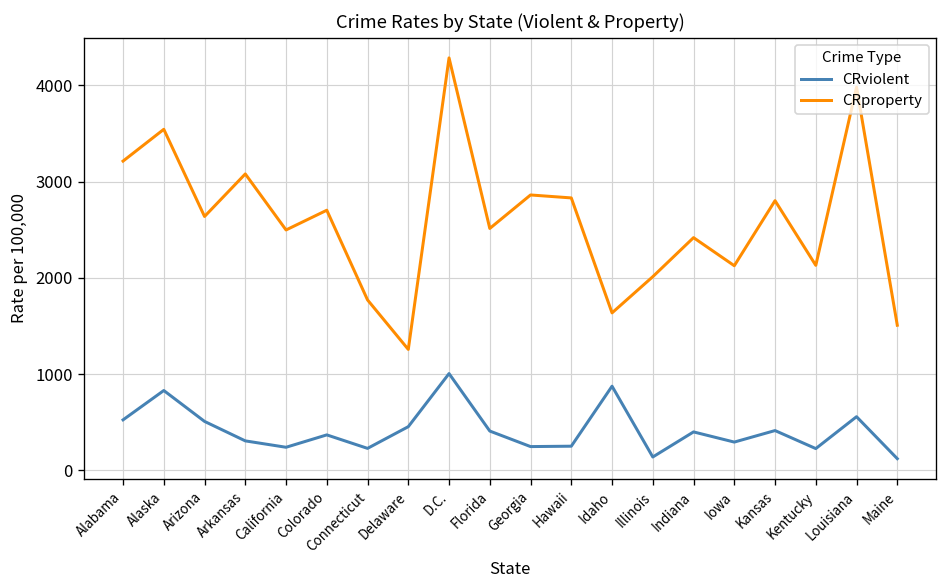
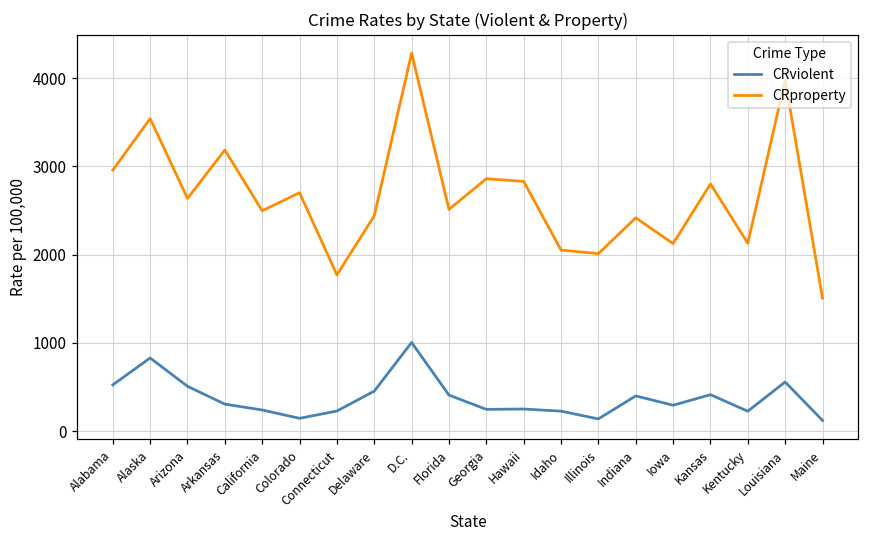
  {
    "CRviolent": {
      "Alabama": 500,
      "Alaska": 800,
      "Arizona": 500,
      "Arkansas": 300,
      "California": 200,
-     "Colorado": 400,
+     "Colorado": 100,
      "Connecticut": 200,
      "Delaware": 500,
      "D.C.": 1000,
      "Florida": 400,
      "Georgia": 200,
      "Hawaii": 300,
-     "Idaho": 900,
+     "Idaho": 200,
      "Illinois": 100,
      "Indiana": 400,
      "Iowa": 300,
      "Kansas": 400,
      "Kentucky": 200,
      "Louisiana": 600,
      "Maine": 100
    },
    "CRproperty": {
-     "Alabama": 3200,
+     "Alabama": 3000,
      "Alaska": 3500,
      "Arizona": 2600,
-     "Arkansas": 3100,
+     "Arkansas": 3200,
      "California": 2500,
      "Colorado": 2700,
      "Connecticut": 1800,
-     "Delaware": 1300,
+     "Delaware": 2400,
      "D.C.": 4300,
      "Florida": 2500,
      "Georgia": 2900,
      "Hawaii": 2800,
-     "Idaho": 1600,
+     "Idaho": 2100,
      "Illinois": 2000,
      "Indiana": 2400,
      "Iowa": 2100,
      "Kansas": 2800,
      "Kentucky": 2100,
      "Maine": 1500
    }
  }
